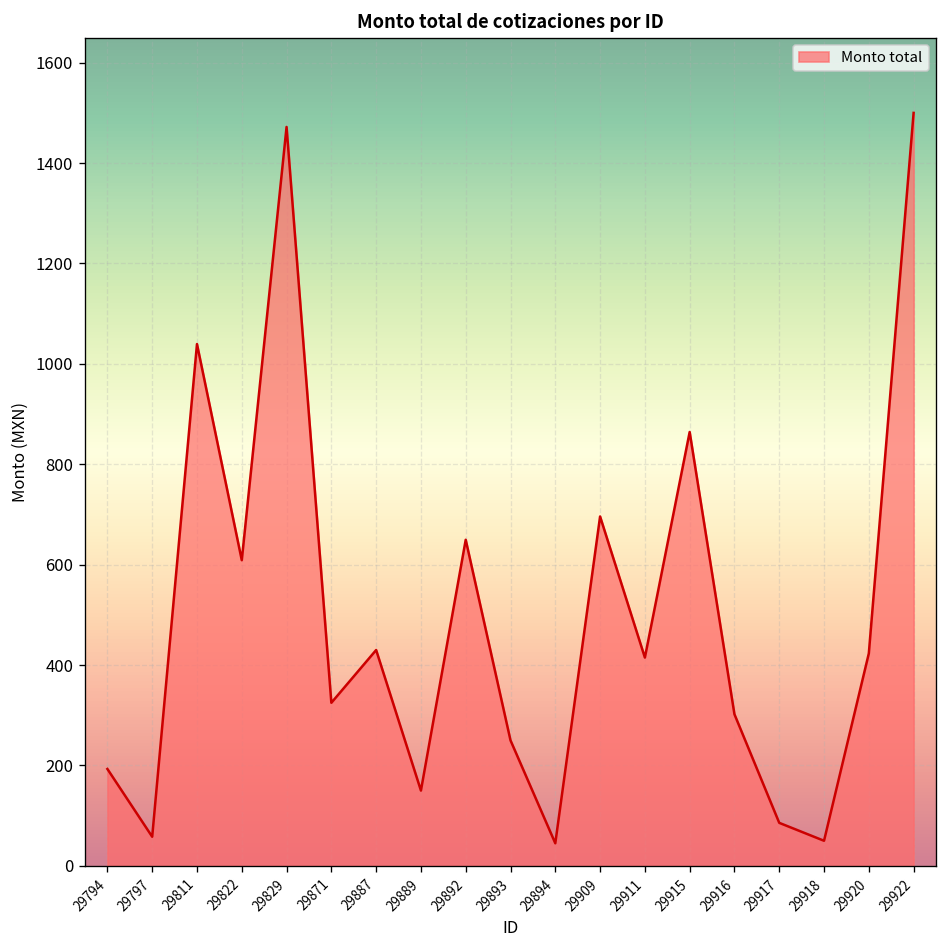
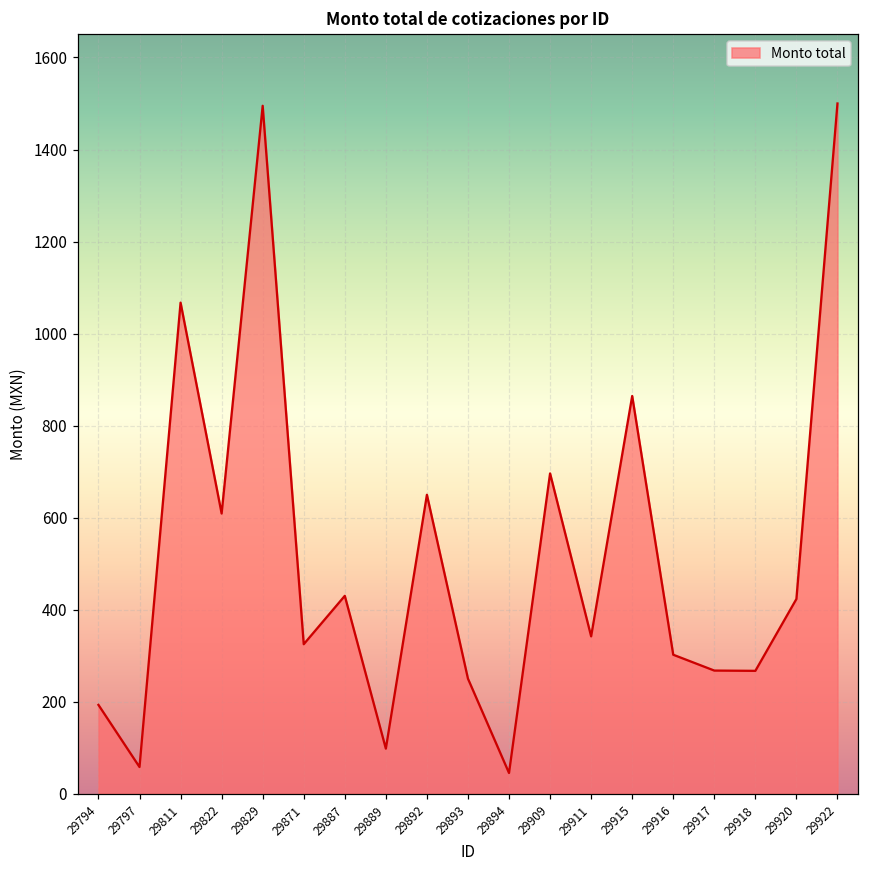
  {
    "29794": 190,
    "29797": 60,
-   "29811": 1040,
+   "29811": 1070,
    "29822": 610,
-   "29829": 1470,
+   "29829": 1500,
    "29871": 320,
    "29887": 430,
-   "29889": 150,
+   "29889": 100,
    "29892": 650,
    "29893": 250,
    "29894": 50,
    "29909": 700,
-   "29911": 420,
+   "29911": 340,
    "29915": 860,
    "29916": 300,
-   "29917": 90,
-   "29918": 50,
+   "29917": 270,
+   "29918": 270,
    "29920": 420,
    "29922": 1500
  }
